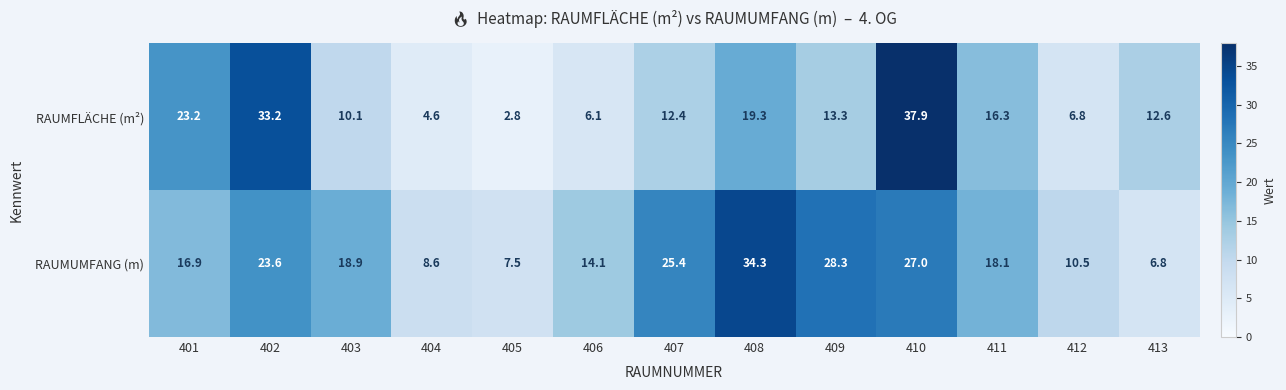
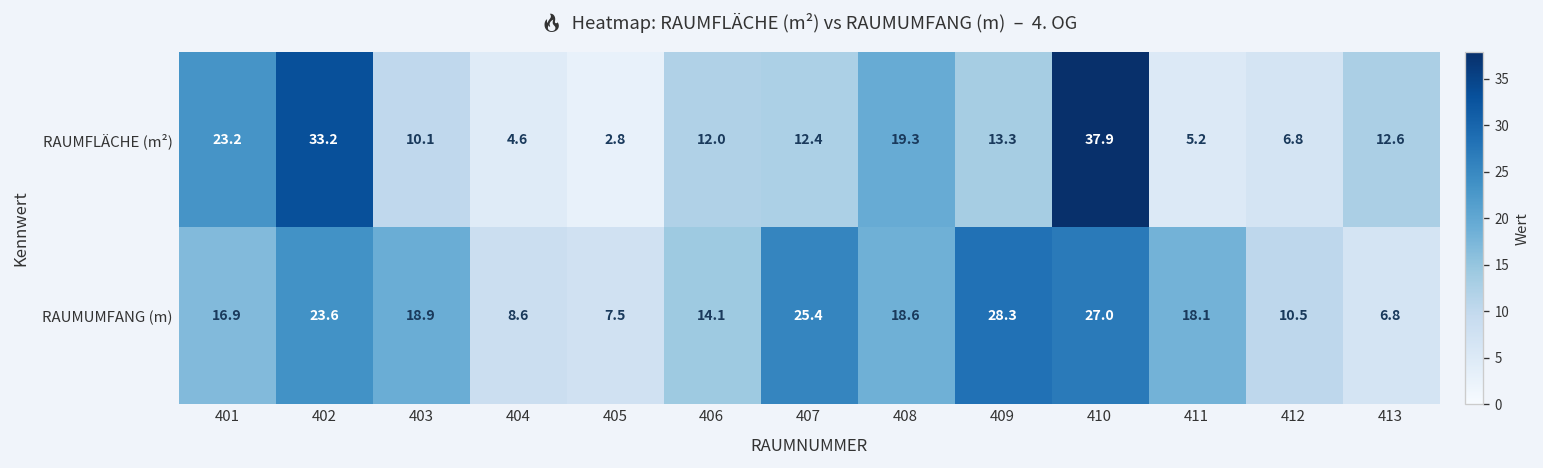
  {
    "RAUMFLÄCHE (m²)": {
      "401": 23.2,
      "402": 33.2,
      "403": 10.1,
      "404": 4.6,
      "405": 2.8,
-     "406": 6.1,
+     "406": 12.0,
      "407": 12.4,
      "408": 19.3,
      "409": 13.3,
      "410": 37.9,
-     "411": 16.3,
+     "411": 5.2,
      "412": 6.8,
      "413": 12.6
    },
    "RAUMUMFANG (m)": {
      "401": 16.9,
      "402": 23.6,
      "403": 18.9,
      "404": 8.6,
      "405": 7.5,
      "406": 14.1,
      "407": 25.4,
-     "408": 34.3,
+     "408": 18.6,
      "409": 28.3,
      "410": 27.0,
      "411": 18.1,
      "412": 10.5,
      "413": 6.8
    }
  }
